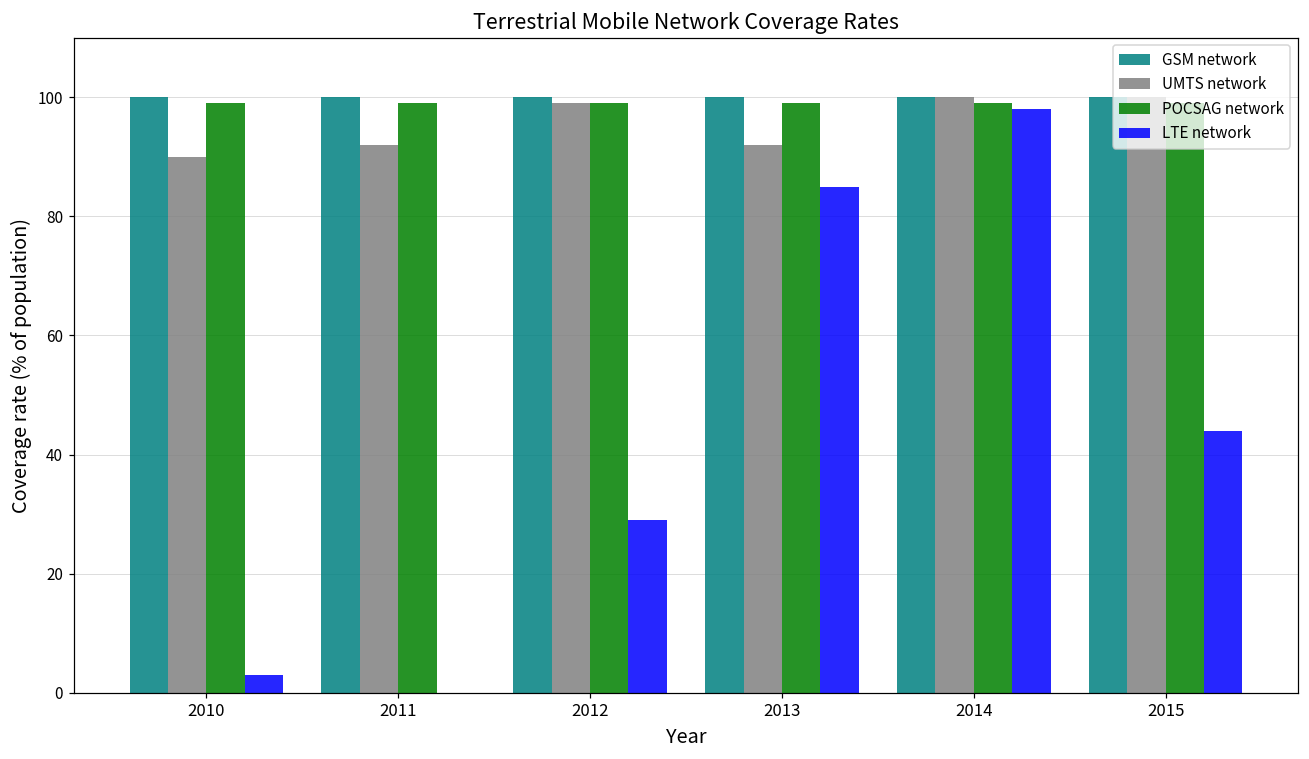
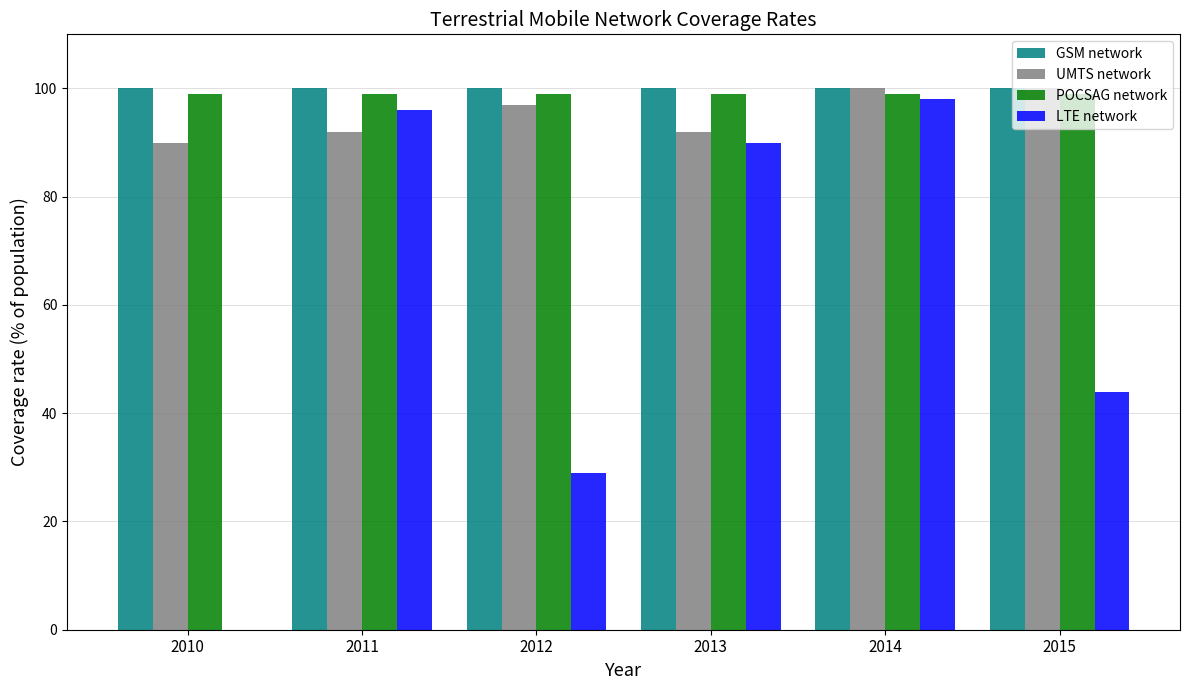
  {
    "GSM network": {
      "2010": 100,
      "2011": 100,
      "2012": 100,
      "2013": 100,
      "2014": 100,
      "2015": 100
    },
    "UMTS network": {
      "2010": 90,
      "2011": 92,
-     "2012": 99,
+     "2012": 97,
      "2013": 92,
      "2014": 100
    },
    "POCSAG network": {
      "2010": 99,
      "2011": 99,
      "2012": 99,
      "2013": 99,
      "2014": 99
    },
    "LTE network": {
-     "2010": 3,
-     "2011": 0,
+     "2010": 0,
+     "2011": 96,
      "2012": 29,
-     "2013": 85,
+     "2013": 90,
      "2014": 98,
      "2015": 44
    }
  }
